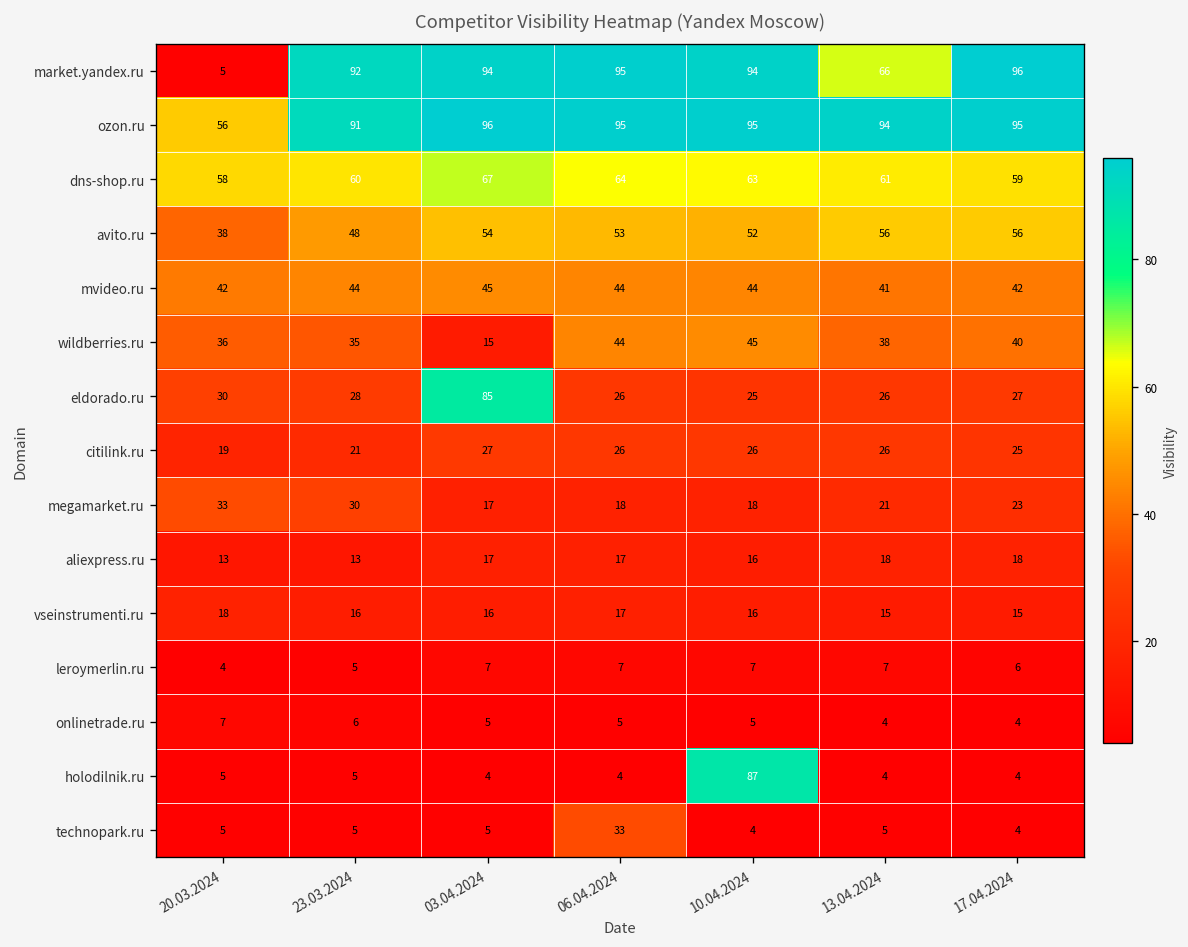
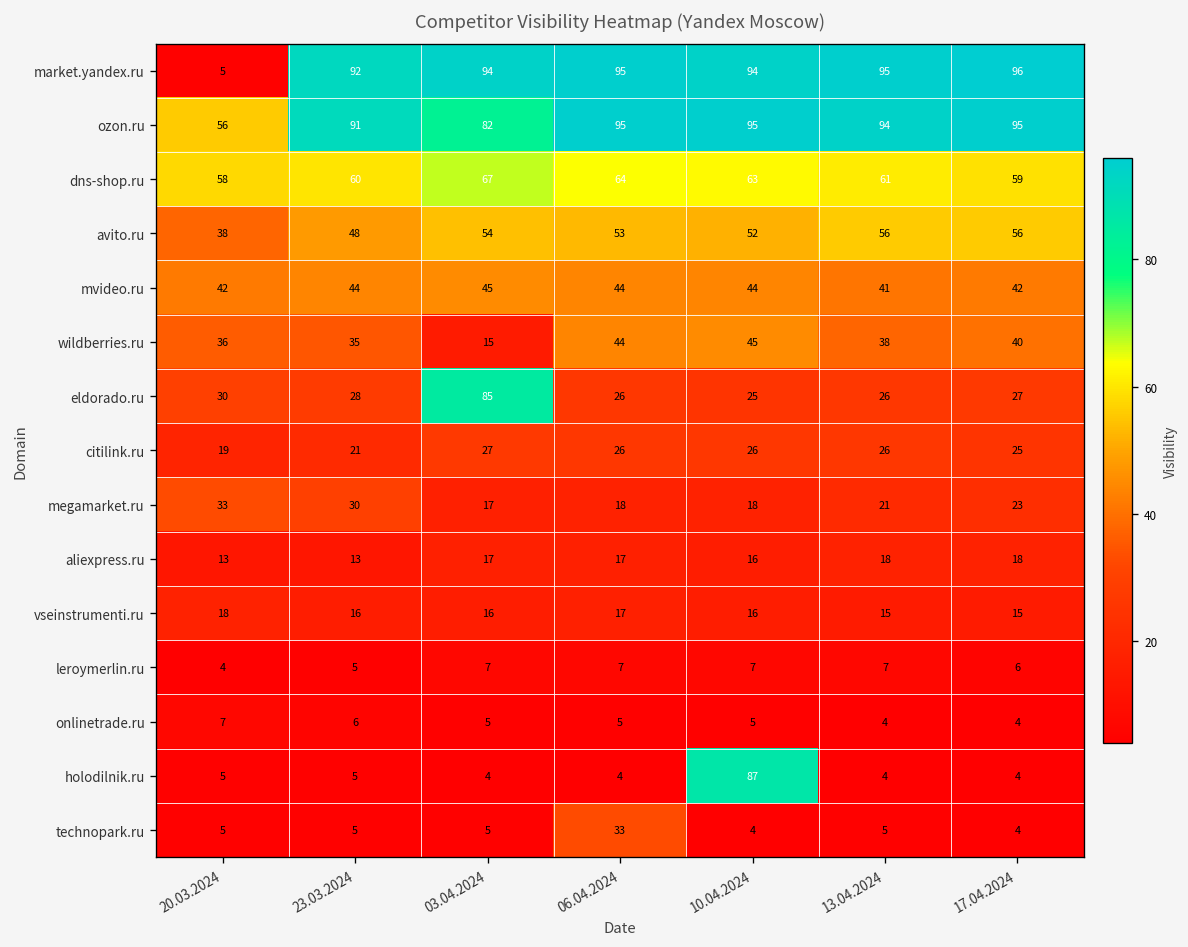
  {
    "market.yandex.ru": {
      "20.03.2024": 5,
      "23.03.2024": 92,
      "03.04.2024": 94,
      "06.04.2024": 95,
      "10.04.2024": 94,
-     "13.04.2024": 66,
+     "13.04.2024": 95,
      "17.04.2024": 96
    },
    "ozon.ru": {
      "20.03.2024": 56,
      "23.03.2024": 91,
-     "03.04.2024": 96,
+     "03.04.2024": 82,
      "06.04.2024": 95,
      "10.04.2024": 95,
      "13.04.2024": 94,
      "17.04.2024": 95
    },
    "dns-shop.ru": {
      "20.03.2024": 58,
      "23.03.2024": 60,
      "03.04.2024": 67,
      "06.04.2024": 64,
      "10.04.2024": 63,
      "13.04.2024": 61,
      "17.04.2024": 59
    },
    "avito.ru": {
      "20.03.2024": 38,
      "23.03.2024": 48,
      "03.04.2024": 54,
      "06.04.2024": 53,
      "10.04.2024": 52,
      "13.04.2024": 56,
      "17.04.2024": 56
    },
    "mvideo.ru": {
      "20.03.2024": 42,
      "23.03.2024": 44,
      "03.04.2024": 45,
      "06.04.2024": 44,
      "10.04.2024": 44,
      "13.04.2024": 41,
      "17.04.2024": 42
    },
    "wildberries.ru": {
      "20.03.2024": 36,
      "23.03.2024": 35,
      "03.04.2024": 15,
      "06.04.2024": 44,
      "10.04.2024": 45,
      "13.04.2024": 38,
      "17.04.2024": 40
    },
    "eldorado.ru": {
      "20.03.2024": 30,
      "23.03.2024": 28,
      "03.04.2024": 85,
      "06.04.2024": 26,
      "10.04.2024": 25,
      "13.04.2024": 26,
      "17.04.2024": 27
    },
    "citilink.ru": {
      "20.03.2024": 19,
      "23.03.2024": 21,
      "03.04.2024": 27,
      "06.04.2024": 26,
      "10.04.2024": 26,
      "13.04.2024": 26,
      "17.04.2024": 25
    },
    "megamarket.ru": {
      "20.03.2024": 33,
      "23.03.2024": 30,
      "03.04.2024": 17,
      "06.04.2024": 18,
      "10.04.2024": 18,
      "13.04.2024": 21,
      "17.04.2024": 23
    },
    "aliexpress.ru": {
      "20.03.2024": 13,
      "23.03.2024": 13,
      "03.04.2024": 17,
      "06.04.2024": 17,
      "10.04.2024": 16,
      "13.04.2024": 18,
      "17.04.2024": 18
    },
    "vseinstrumenti.ru": {
      "20.03.2024": 18,
      "23.03.2024": 16,
      "03.04.2024": 16,
      "06.04.2024": 17,
      "10.04.2024": 16,
      "13.04.2024": 15,
      "17.04.2024": 15
    },
    "leroymerlin.ru": {
      "20.03.2024": 4,
      "23.03.2024": 5,
      "03.04.2024": 7,
      "06.04.2024": 7,
      "10.04.2024": 7,
      "13.04.2024": 7,
      "17.04.2024": 6
    },
    "onlinetrade.ru": {
      "20.03.2024": 7,
      "23.03.2024": 6,
      "03.04.2024": 5,
      "06.04.2024": 5,
      "10.04.2024": 5,
      "13.04.2024": 4,
      "17.04.2024": 4
    },
    "holodilnik.ru": {
      "20.03.2024": 5,
      "23.03.2024": 5,
      "03.04.2024": 4,
      "06.04.2024": 4,
      "10.04.2024": 87,
      "13.04.2024": 4,
      "17.04.2024": 4
    },
    "technopark.ru": {
      "20.03.2024": 5,
      "23.03.2024": 5,
      "03.04.2024": 5,
      "06.04.2024": 33,
      "10.04.2024": 4,
      "13.04.2024": 5,
      "17.04.2024": 4
    }
  }
